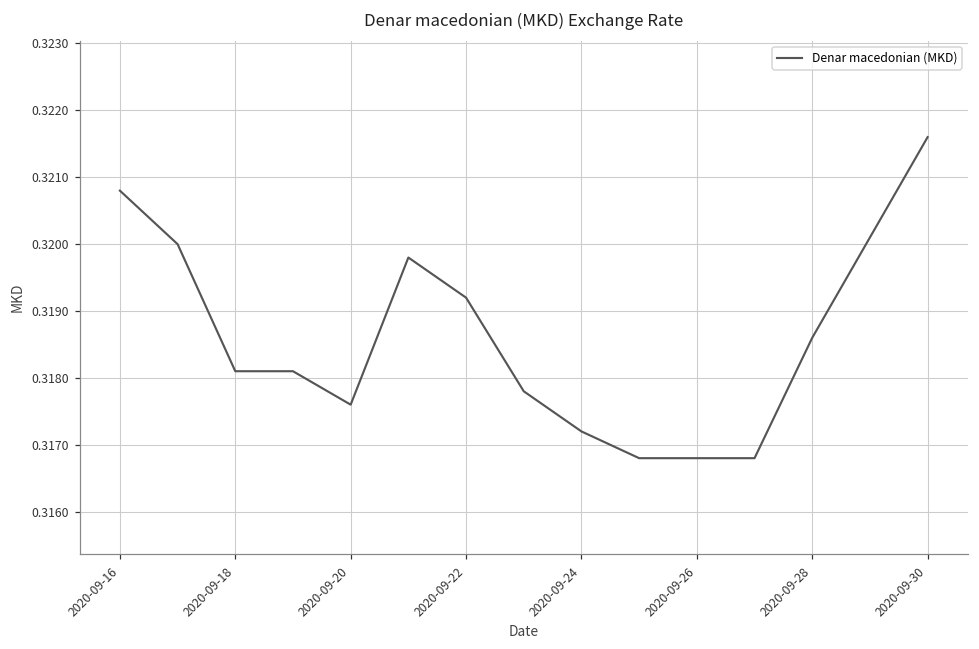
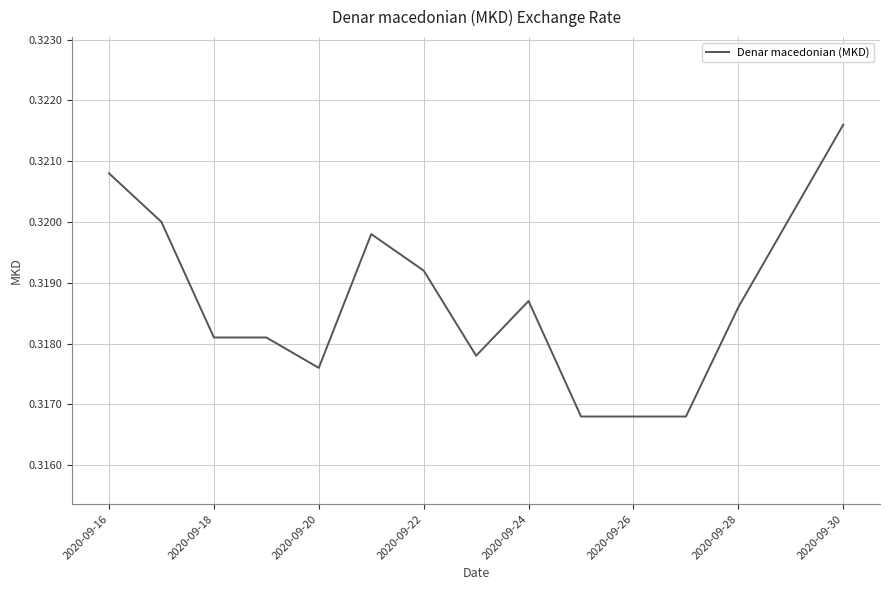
  {
    "2020-09-16": 0.3208,
    "2020-09-18": 0.3181,
    "2020-09-20": 0.3176,
    "2020-09-22": 0.3192,
-   "2020-09-24": 0.3172,
+   "2020-09-24": 0.3187,
    "2020-09-26": 0.3168,
    "2020-09-28": 0.3186,
    "2020-09-30": 0.3216
  }
